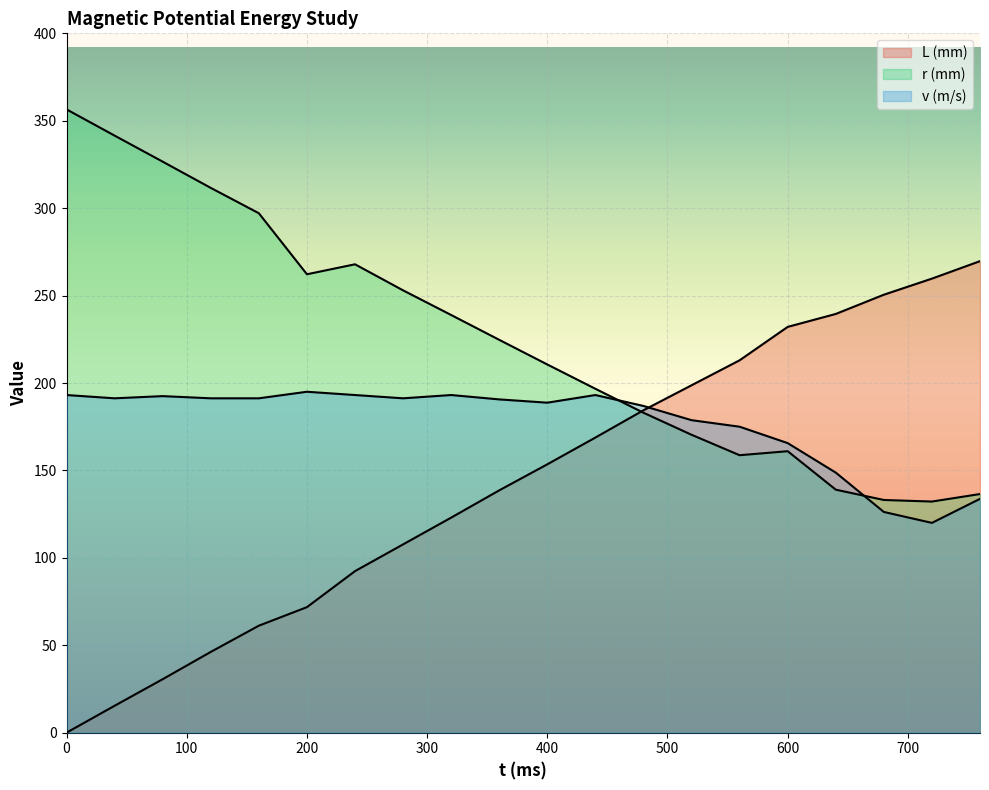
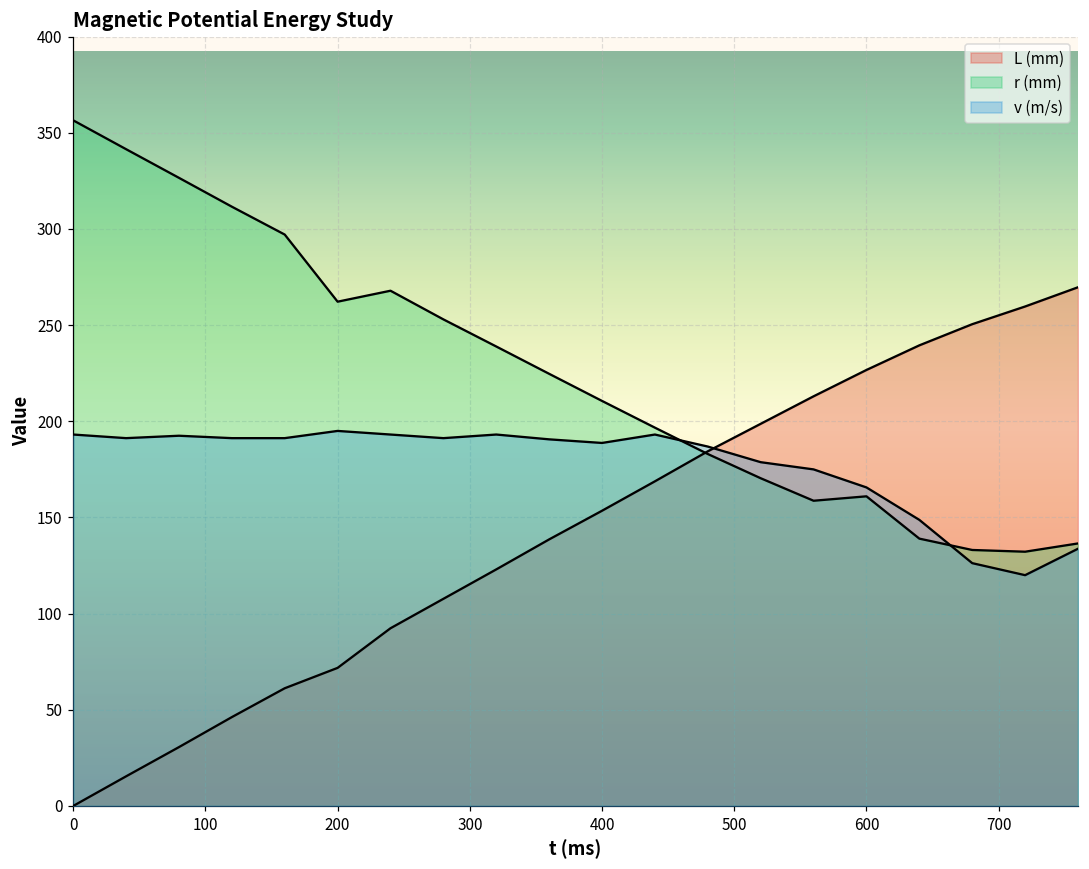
  {
    "L (mm)": {
      "0": 0,
      "200": 72,
      "400": 154,
-     "600": 232
+     "600": 227
    },
    "r (mm)": {
      "0": 357,
      "200": 262,
      "400": 211,
      "600": 161
    },
    "v (m/s)": {
      "0": 193,
      "200": 195,
      "400": 189,
      "600": 166
    }
  }
